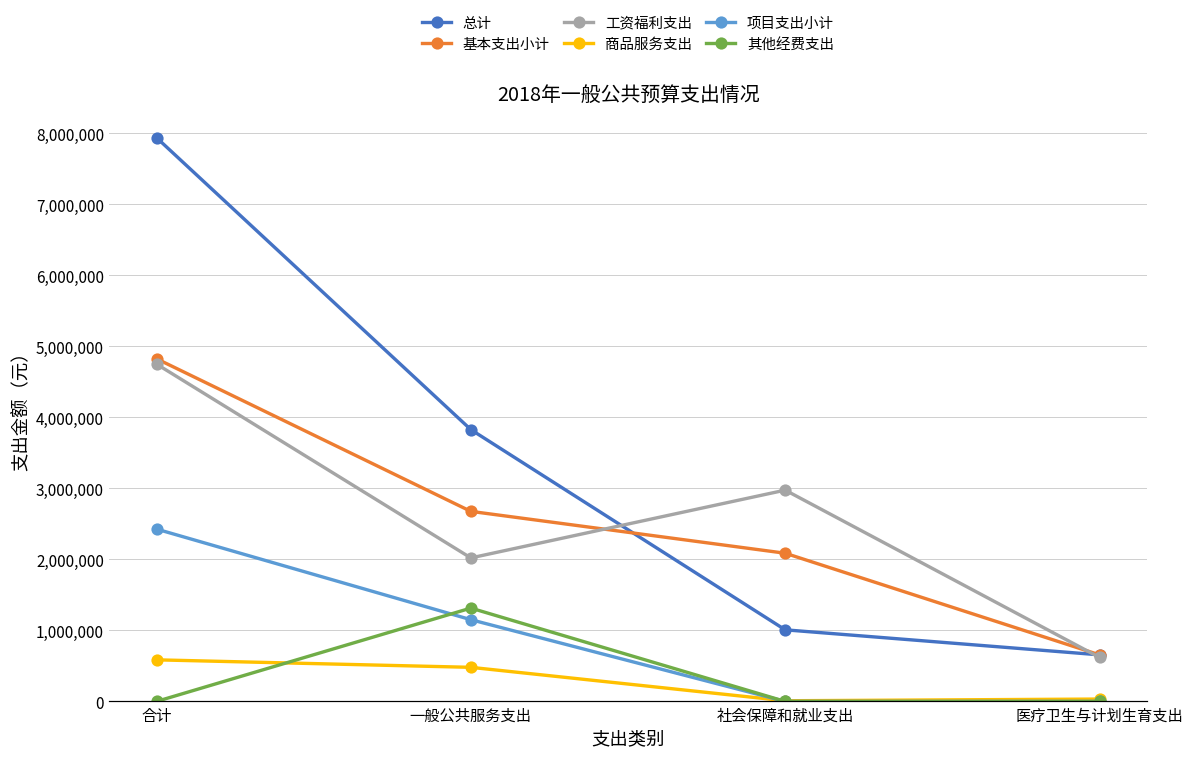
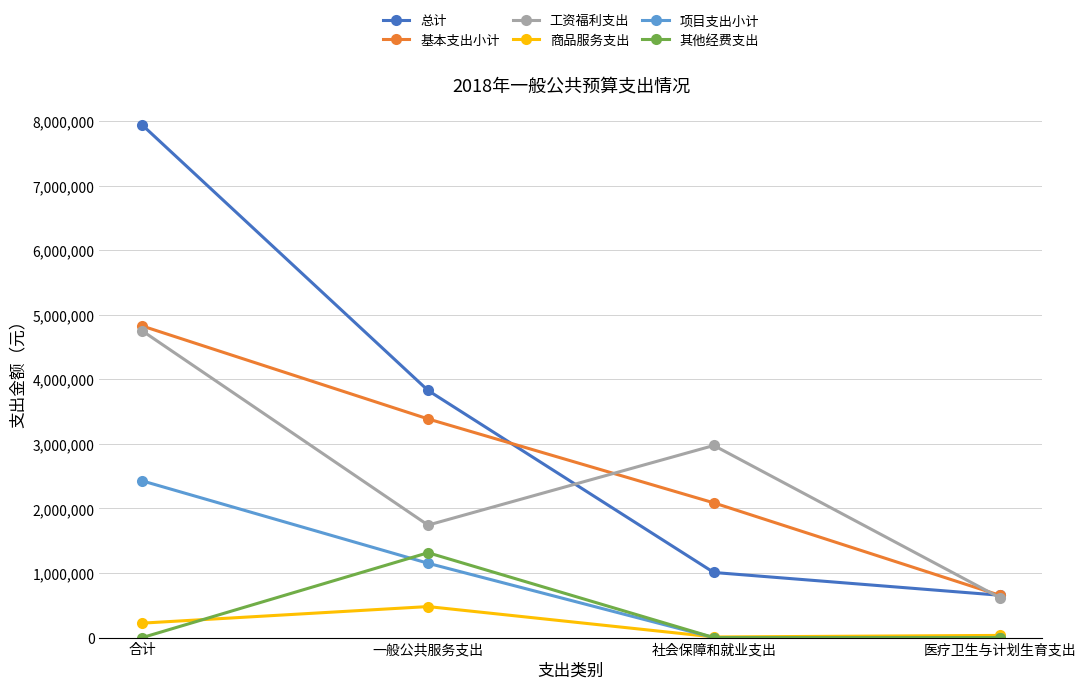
  {
    "基本支出小计": {
      "合计": "4,800,000",
-     "一般公共服务支出": "2,700,000",
+     "一般公共服务支出": "3,400,000",
      "社会保障和就业支出": "2,100,000"
    },
    "工资福利支出": {
      "合计": "4,800,000",
-     "一般公共服务支出": "2,000,000",
+     "一般公共服务支出": "1,700,000",
      "社会保障和就业支出": "3,000,000"
    },
    "商品服务支出": {
-     "合计": "600,000",
+     "合计": "200,000",
      "一般公共服务支出": "500,000"
    },
    "其他经费支出": {
      "合计": "0",
      "一般公共服务支出": "1,300,000"
    }
  }
